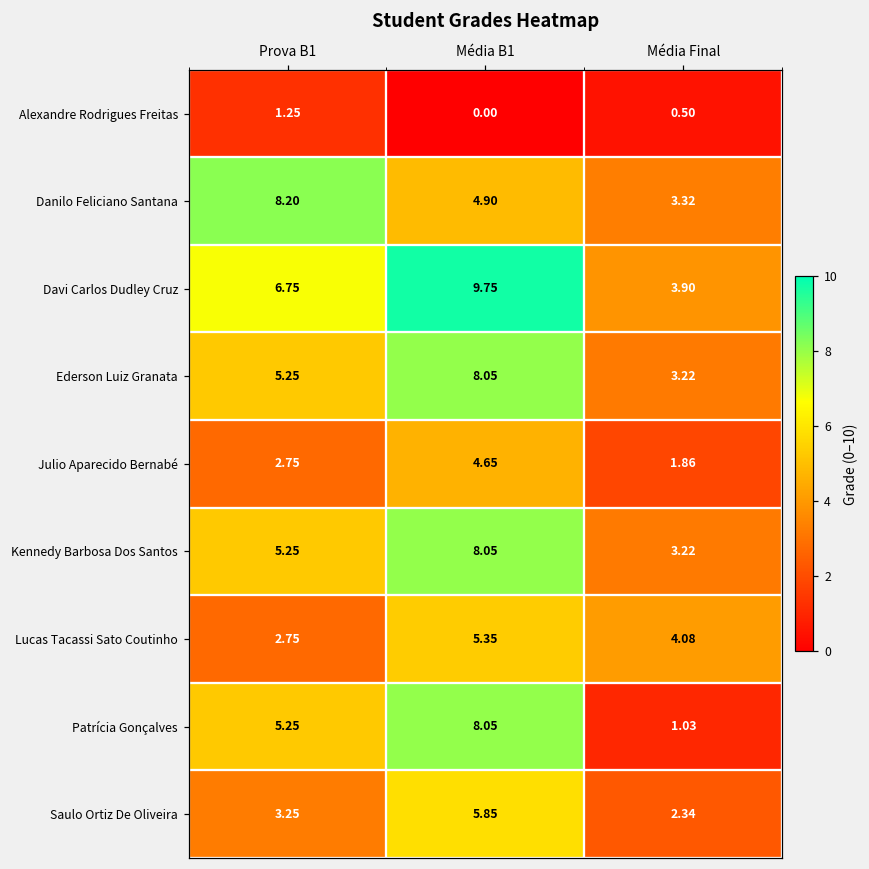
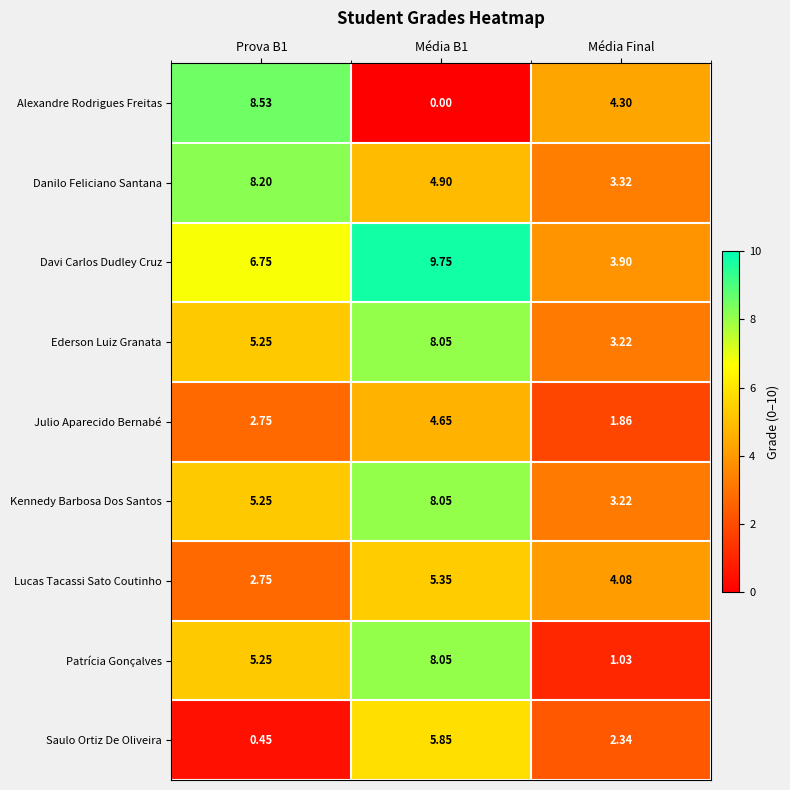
  {
    "Alexandre Rodrigues Freitas": {
-     "Prova B1": 1.25,
+     "Prova B1": 8.53,
      "Média B1": 0.00,
-     "Média Final": 0.50
+     "Média Final": 4.30
    },
    "Danilo Feliciano Santana": {
      "Prova B1": 8.20,
      "Média B1": 4.90,
      "Média Final": 3.32
    },
    "Davi Carlos Dudley Cruz": {
      "Prova B1": 6.75,
      "Média B1": 9.75,
      "Média Final": 3.90
    },
    "Ederson Luiz Granata": {
      "Prova B1": 5.25,
      "Média B1": 8.05,
      "Média Final": 3.22
    },
    "Julio Aparecido Bernabé": {
      "Prova B1": 2.75,
      "Média B1": 4.65,
      "Média Final": 1.86
    },
    "Kennedy Barbosa Dos Santos": {
      "Prova B1": 5.25,
      "Média B1": 8.05,
      "Média Final": 3.22
    },
    "Lucas Tacassi Sato Coutinho": {
      "Prova B1": 2.75,
      "Média B1": 5.35,
      "Média Final": 4.08
    },
    "Patrícia Gonçalves": {
      "Prova B1": 5.25,
      "Média B1": 8.05,
      "Média Final": 1.03
    },
    "Saulo Ortiz De Oliveira": {
-     "Prova B1": 3.25,
+     "Prova B1": 0.45,
      "Média B1": 5.85,
      "Média Final": 2.34
    }
  }
